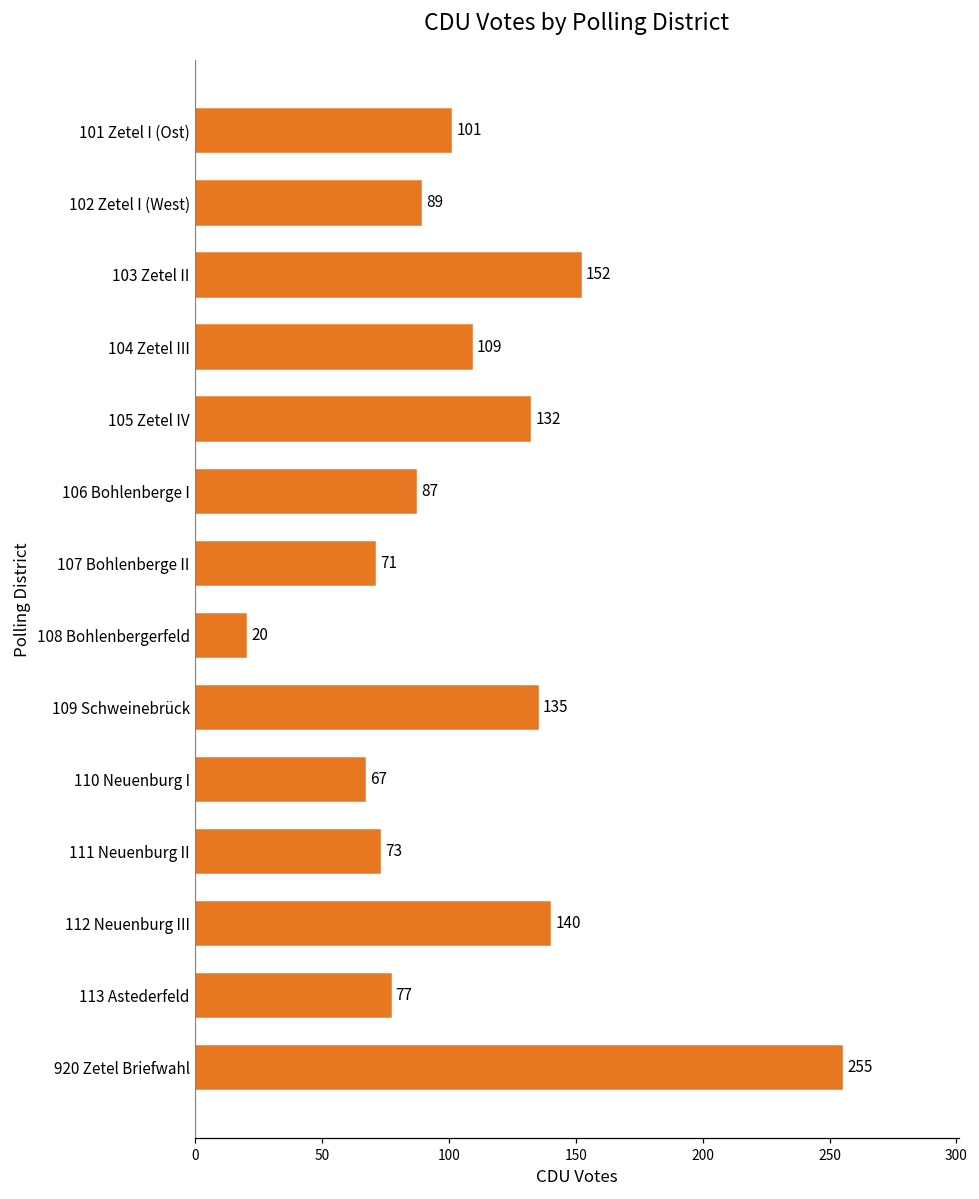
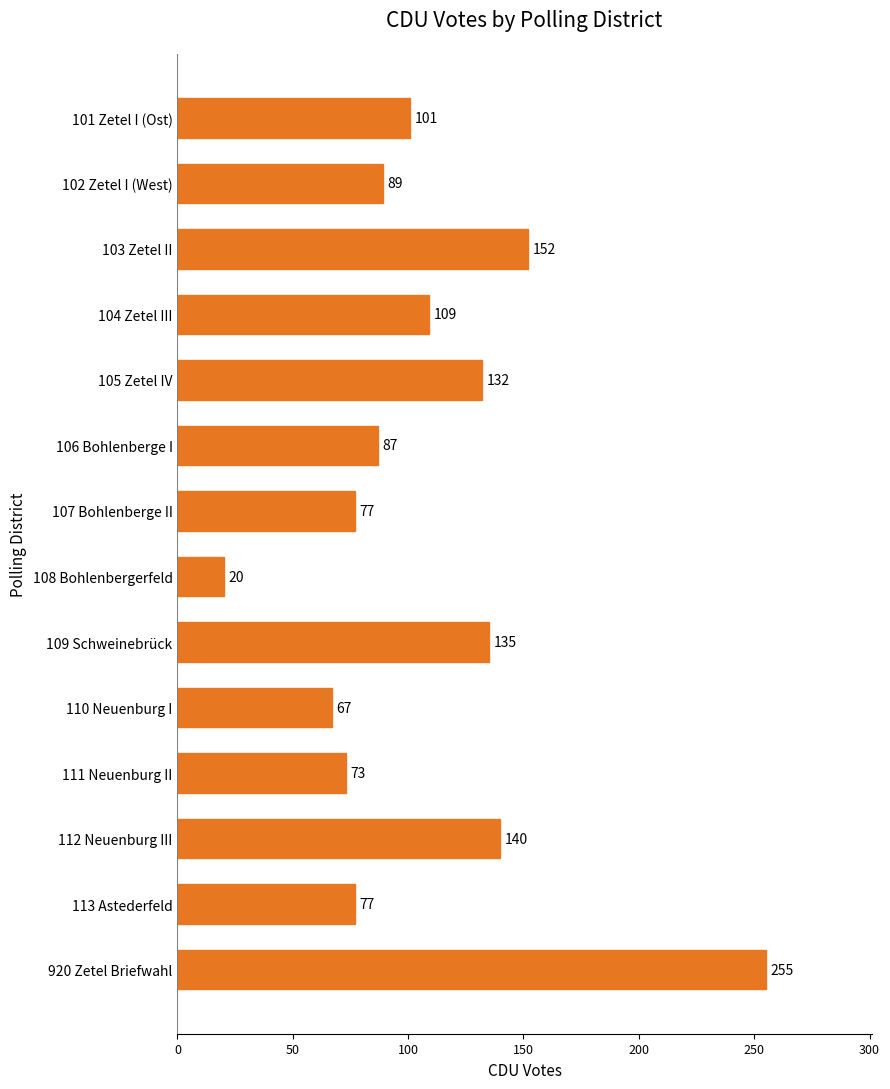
  {
    "101 Zetel I (Ost)": 101,
    "102 Zetel I (West)": 89,
    "103 Zetel II": 152,
    "104 Zetel III": 109,
    "105 Zetel IV": 132,
    "106 Bohlenberge I": 87,
-   "107 Bohlenberge II": 71,
+   "107 Bohlenberge II": 77,
    "108 Bohlenbergerfeld": 20,
    "109 Schweinebrück": 135,
    "110 Neuenburg I": 67,
    "111 Neuenburg II": 73,
    "112 Neuenburg III": 140,
    "113 Astederfeld": 77,
    "920 Zetel Briefwahl": 255
  }
